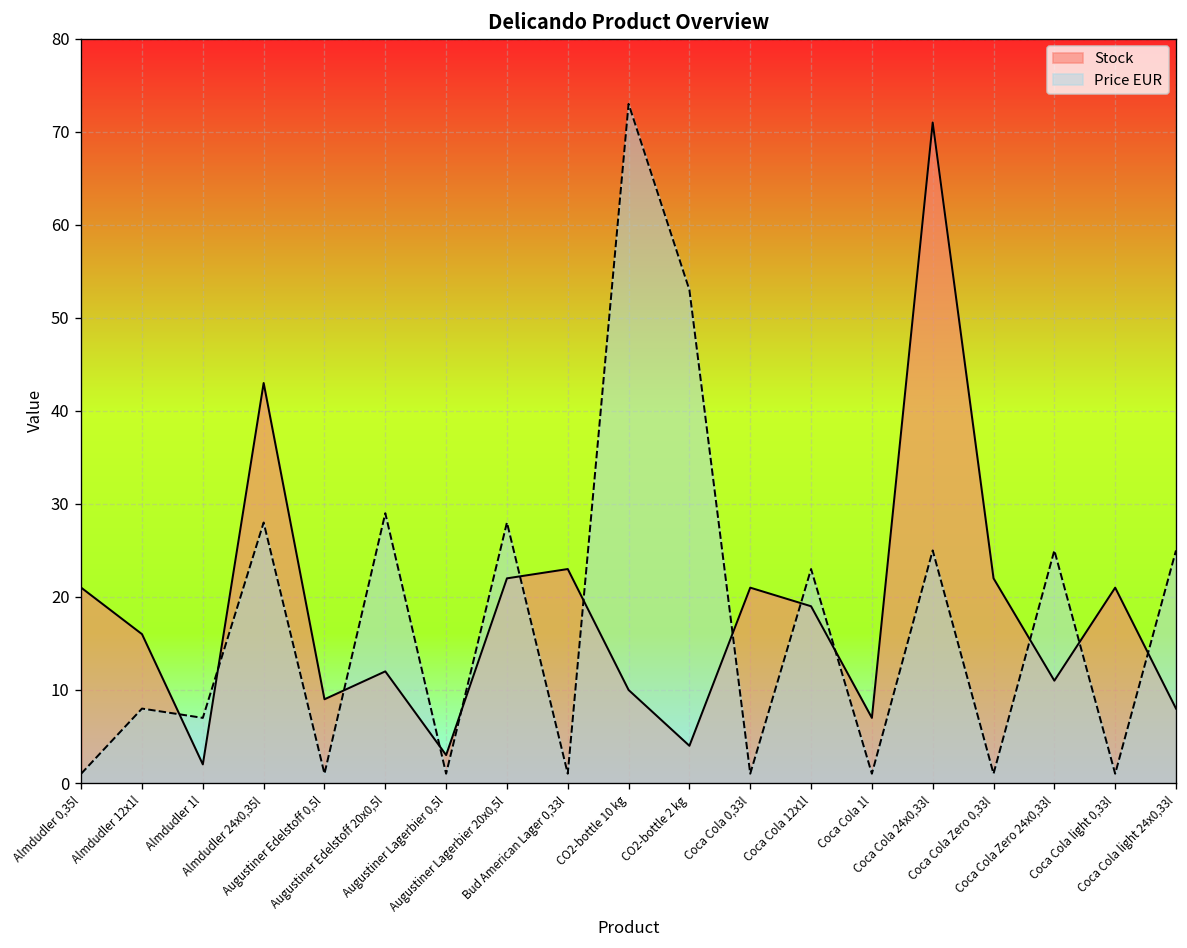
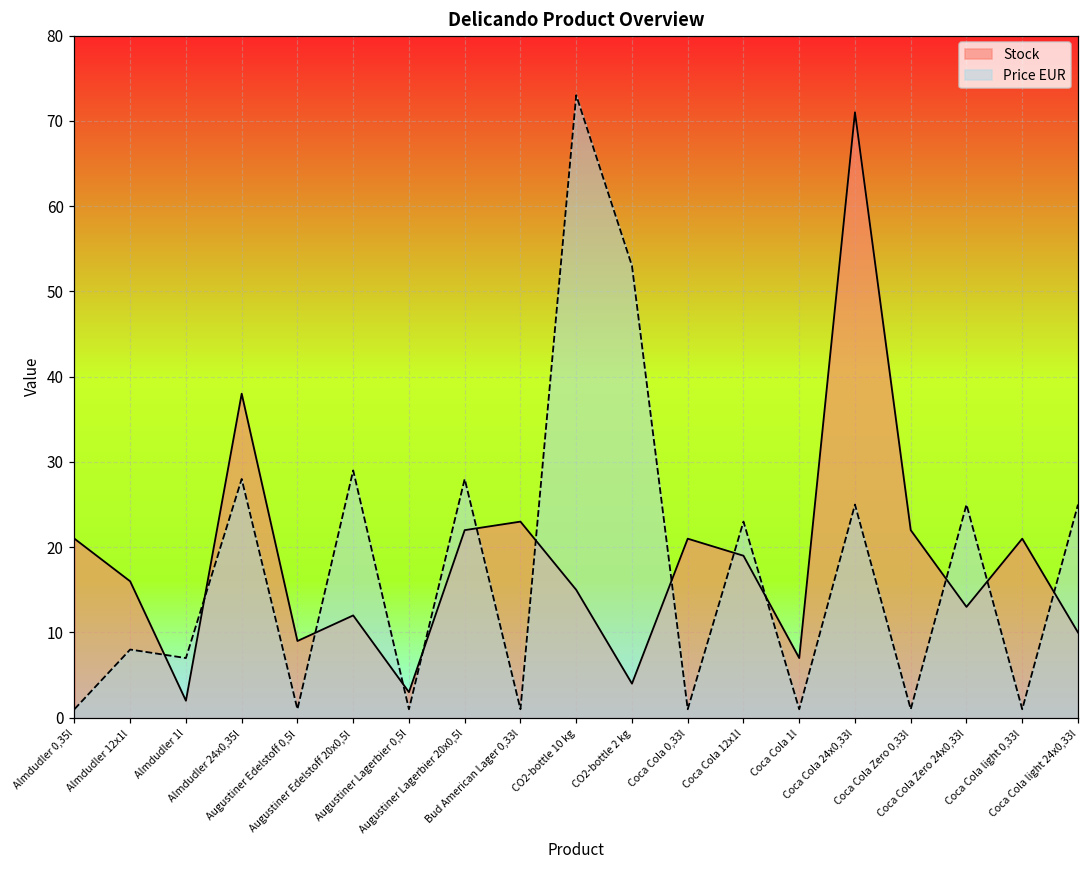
  {
    "Stock": {
      "Almdudler 0,35l": 21,
      "Almdudler 12x1l": 16,
      "Almdudler 1l": 2,
-     "Almdudler 24x0,35l": 43,
+     "Almdudler 24x0,35l": 38,
      "Augustiner Edelstoff 0,5l": 9,
      "Augustiner Edelstoff 20x0,5l": 12,
      "Augustiner Lagerbier 0,5l": 3,
      "Augustiner Lagerbier 20x0,5l": 22,
      "Bud American Lager 0,33l": 23,
-     "CO2-bottle 10 kg": 10,
+     "CO2-bottle 10 kg": 15,
      "CO2-bottle 2 kg": 4,
      "Coca Cola 0,33l": 21,
      "Coca Cola 12x1l": 19,
      "Coca Cola 1l": 7,
      "Coca Cola 24x0,33l": 71,
      "Coca Cola Zero 0,33l": 22,
-     "Coca Cola Zero 24x0,33l": 11,
+     "Coca Cola Zero 24x0,33l": 13,
      "Coca Cola light 0,33l": 21,
-     "Coca Cola light 24x0,33l": 8
+     "Coca Cola light 24x0,33l": 10
    },
    "Price EUR": {
      "Almdudler 0,35l": 1,
      "Almdudler 12x1l": 8,
      "Almdudler 1l": 7,
      "Almdudler 24x0,35l": 28,
      "Augustiner Edelstoff 0,5l": 1,
      "Augustiner Edelstoff 20x0,5l": 29,
      "Augustiner Lagerbier 0,5l": 1,
      "Augustiner Lagerbier 20x0,5l": 28,
      "Bud American Lager 0,33l": 1,
      "CO2-bottle 10 kg": 73,
      "CO2-bottle 2 kg": 53,
      "Coca Cola 0,33l": 1,
      "Coca Cola 12x1l": 23,
      "Coca Cola 1l": 1,
      "Coca Cola 24x0,33l": 25,
      "Coca Cola Zero 0,33l": 1,
      "Coca Cola Zero 24x0,33l": 25,
      "Coca Cola light 0,33l": 1,
      "Coca Cola light 24x0,33l": 25
    }
  }
